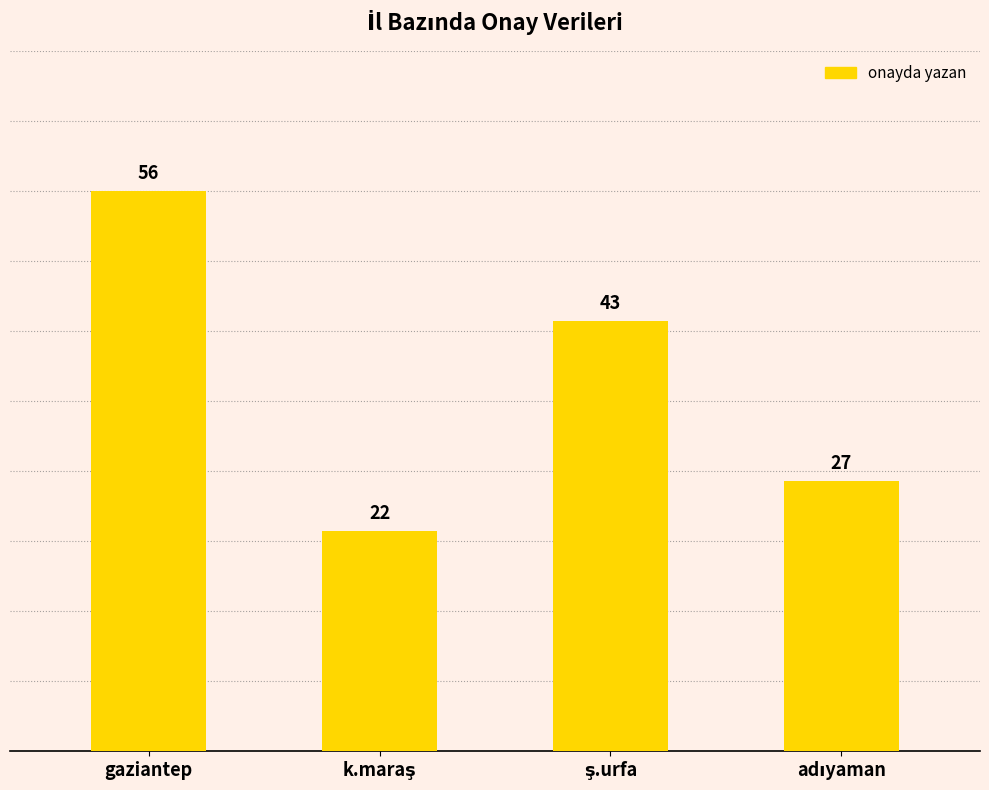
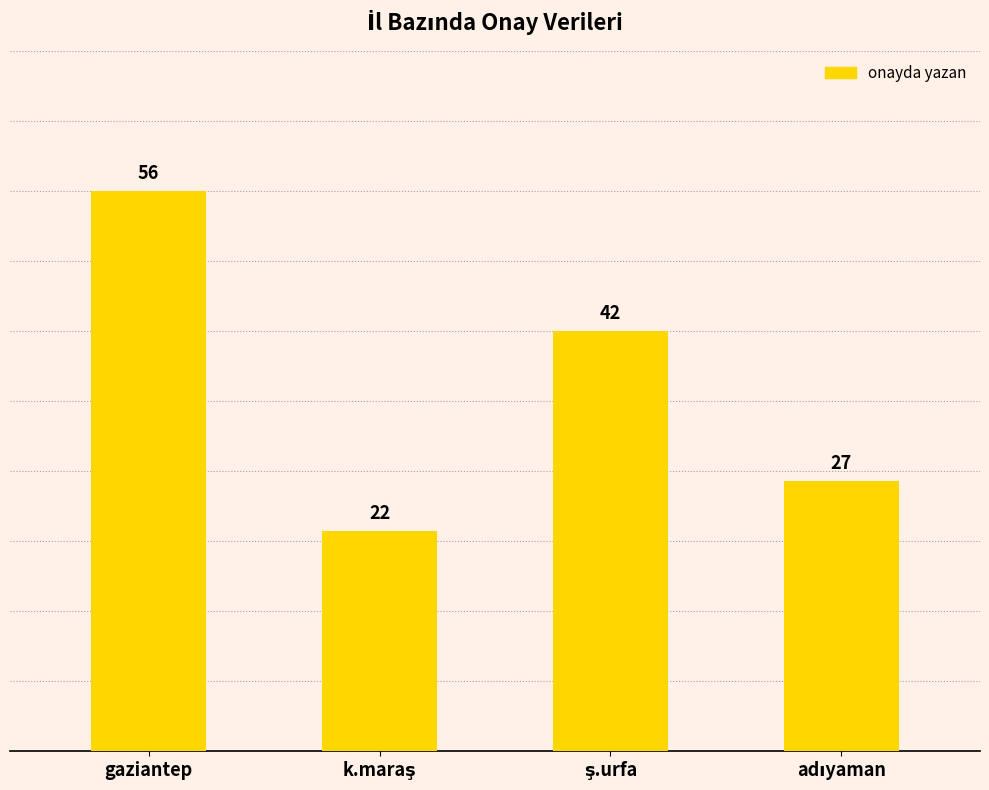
  {
    "gaziantep": 56,
    "k.maraş": 22,
-   "ş.urfa": 43,
+   "ş.urfa": 42,
    "adıyaman": 27
  }
